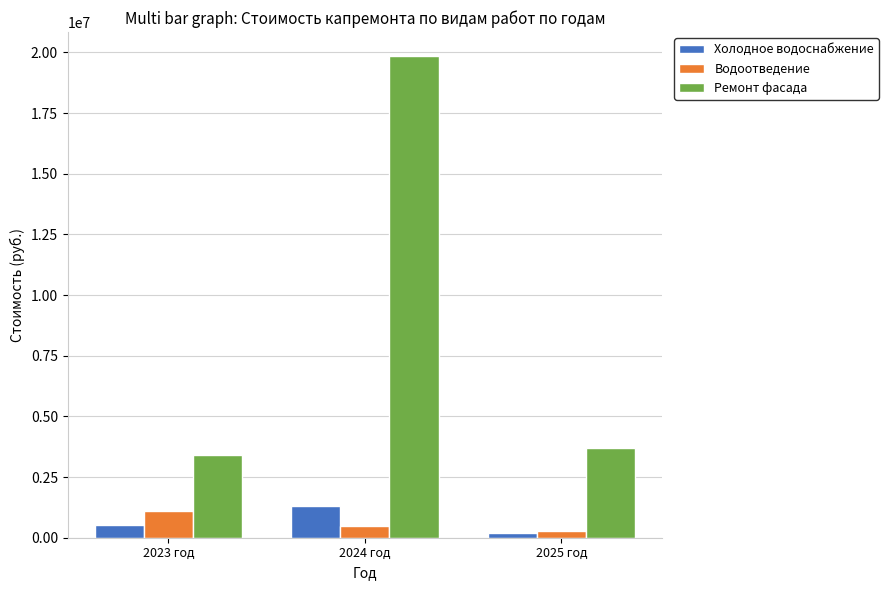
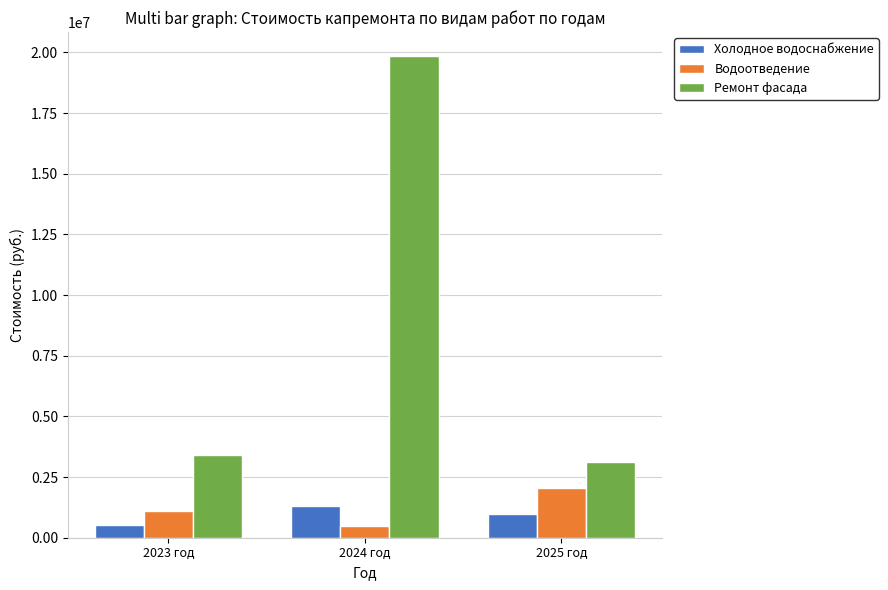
  {
    "Холодное водоснабжение": {
      "2023 год": 500000,
      "2024 год": 1300000,
-     "2025 год": 200000
+     "2025 год": 1000000
    },
    "Водоотведение": {
      "2023 год": 1100000,
      "2024 год": 500000,
-     "2025 год": 300000
+     "2025 год": 2000000
    },
    "Ремонт фасада": {
      "2023 год": 3400000,
      "2024 год": 19800000,
-     "2025 год": 3700000
+     "2025 год": 3100000
    }
  }
